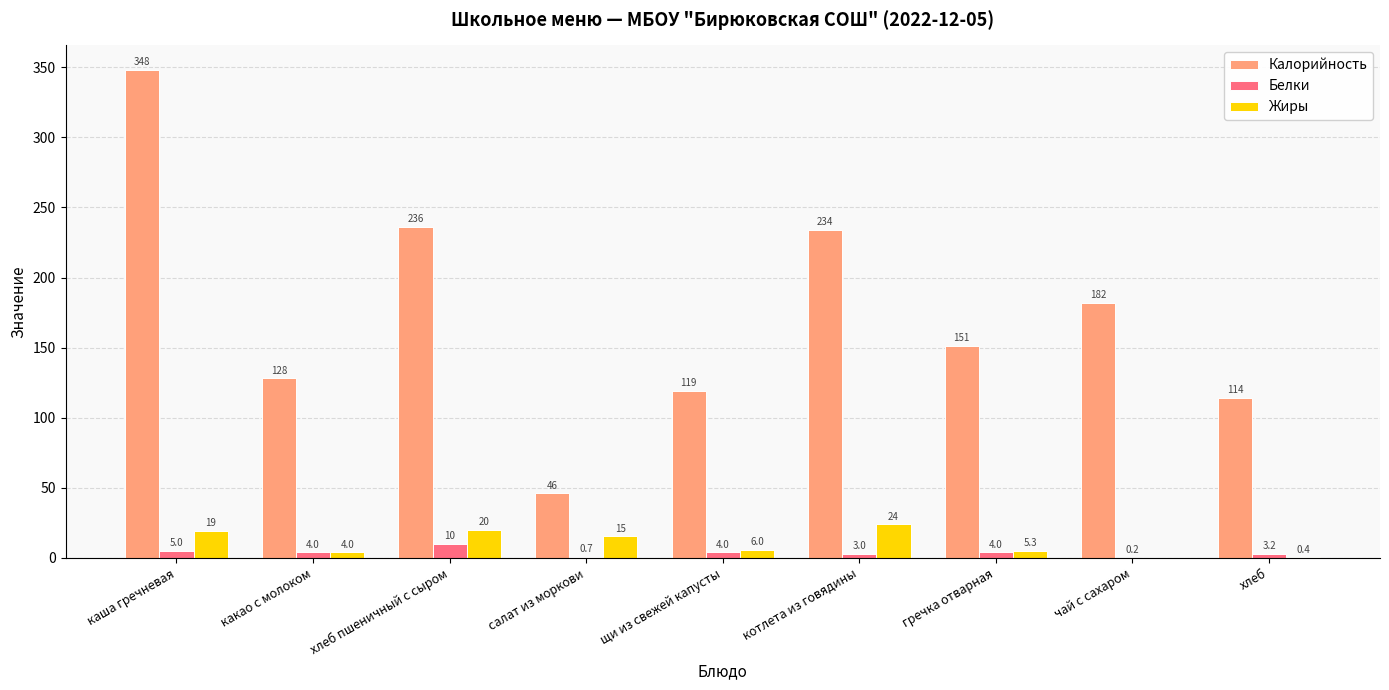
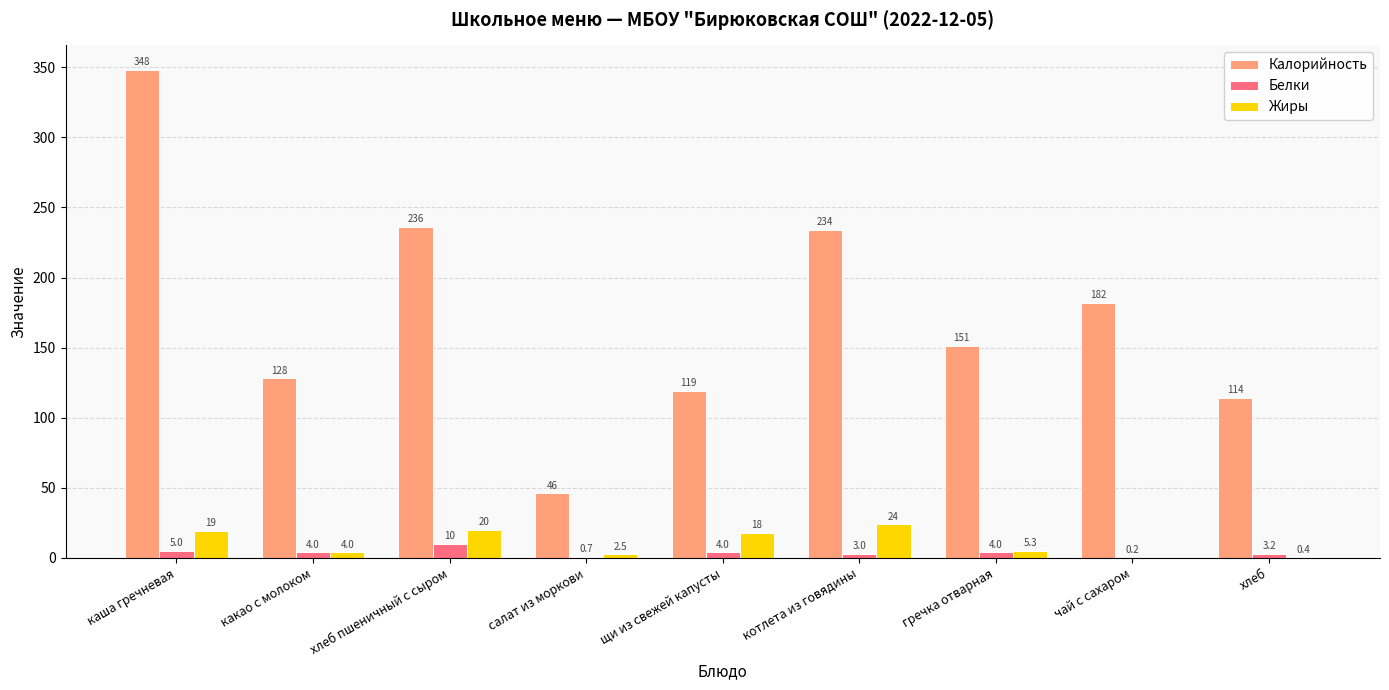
  {
    "Жиры": {
      "каша гречневая": 19,
      "какао с молоком": 4.0,
      "хлеб пшеничный с сыром": 20,
-     "салат из моркови": 15,
-     "щи из свежей капусты": 6.0,
+     "салат из моркови": 2.5,
+     "щи из свежей капусты": 18,
      "котлета из говядины": 24,
      "гречка отварная": 5.3,
      "хлеб": 0.4
    }
  }
